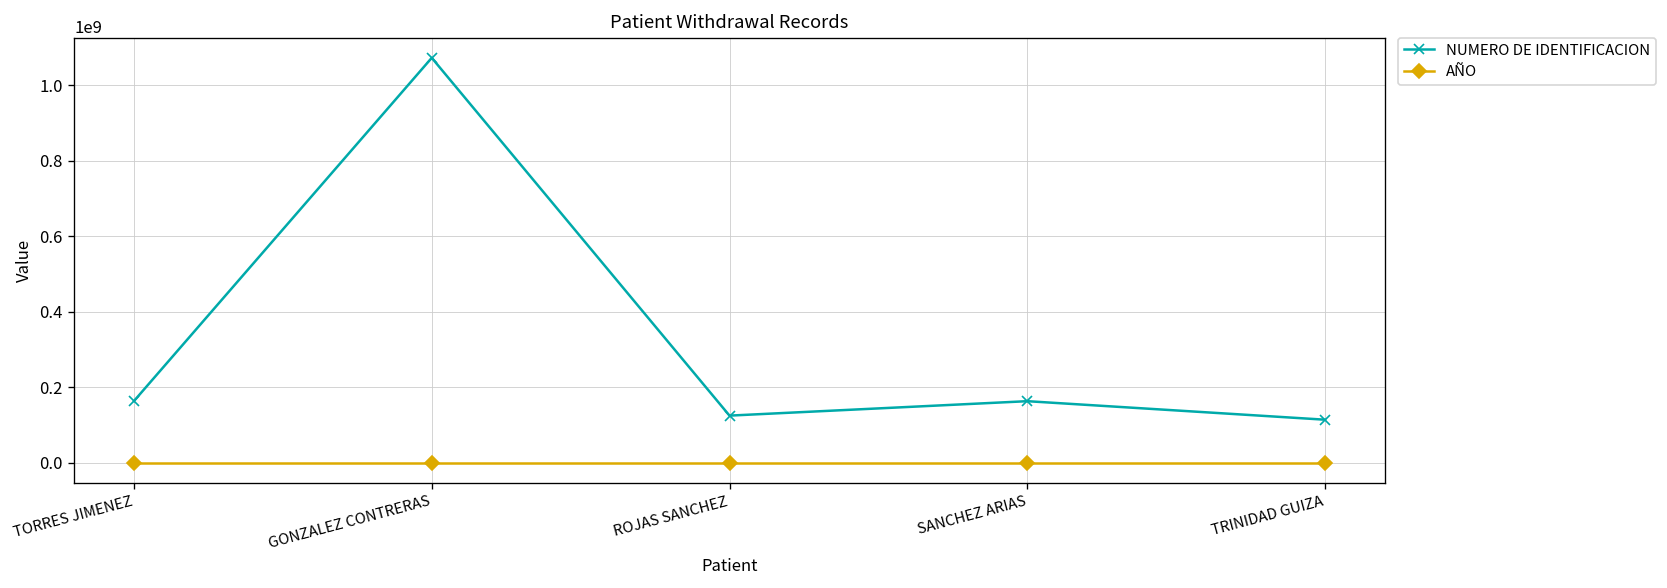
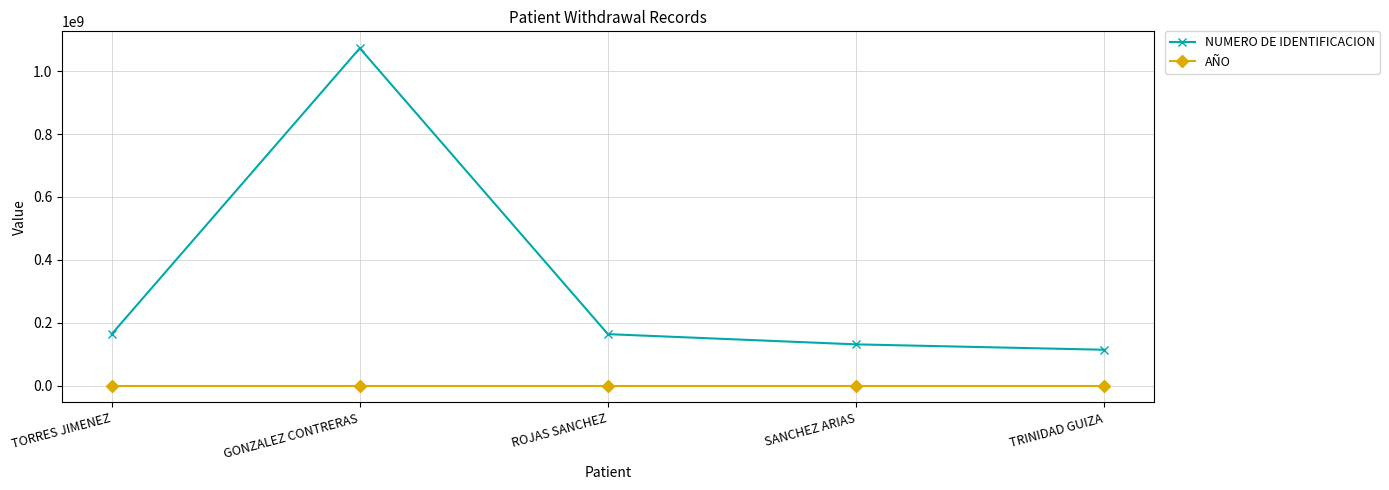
  {
    "NUMERO DE IDENTIFICACION": {
      "TORRES JIMENEZ": 160000000,
      "GONZALEZ CONTRERAS": 1070000000,
-     "ROJAS SANCHEZ": 120000000,
-     "SANCHEZ ARIAS": 160000000,
+     "ROJAS SANCHEZ": 160000000,
+     "SANCHEZ ARIAS": 130000000,
      "TRINIDAD GUIZA": 110000000
    },
    "AÑO": {
      "TORRES JIMENEZ": 0,
      "GONZALEZ CONTRERAS": 0,
      "ROJAS SANCHEZ": 0,
      "SANCHEZ ARIAS": 0,
      "TRINIDAD GUIZA": 0
    }
  }
